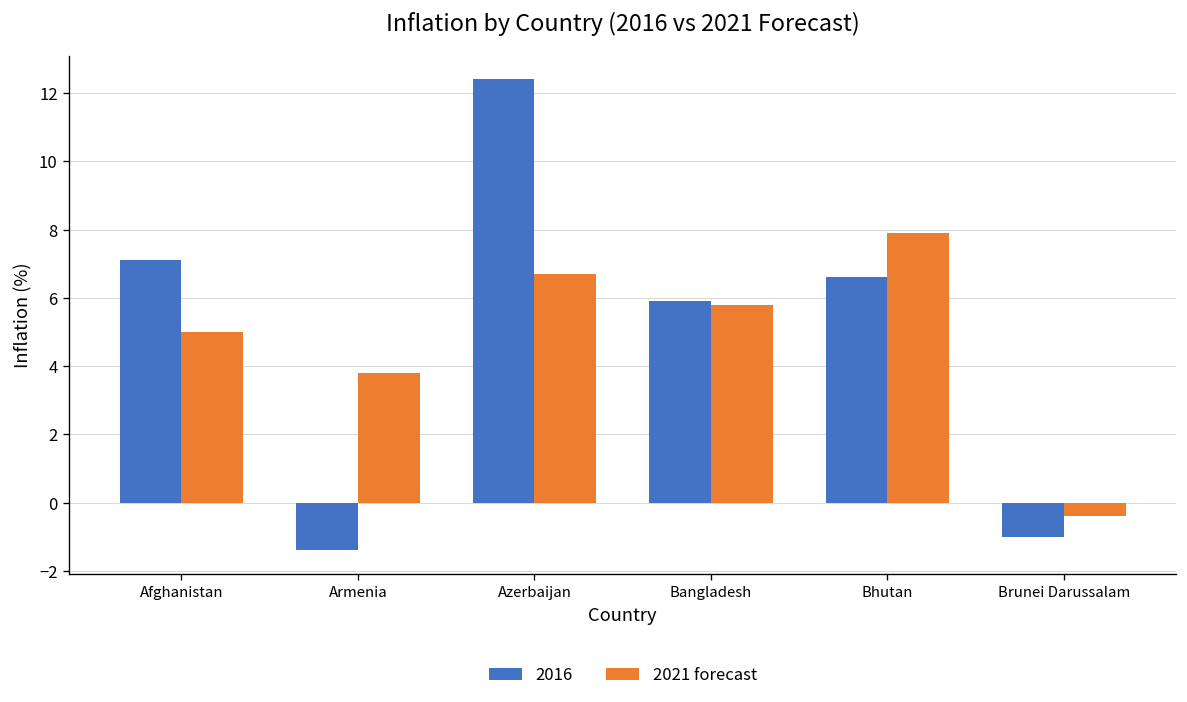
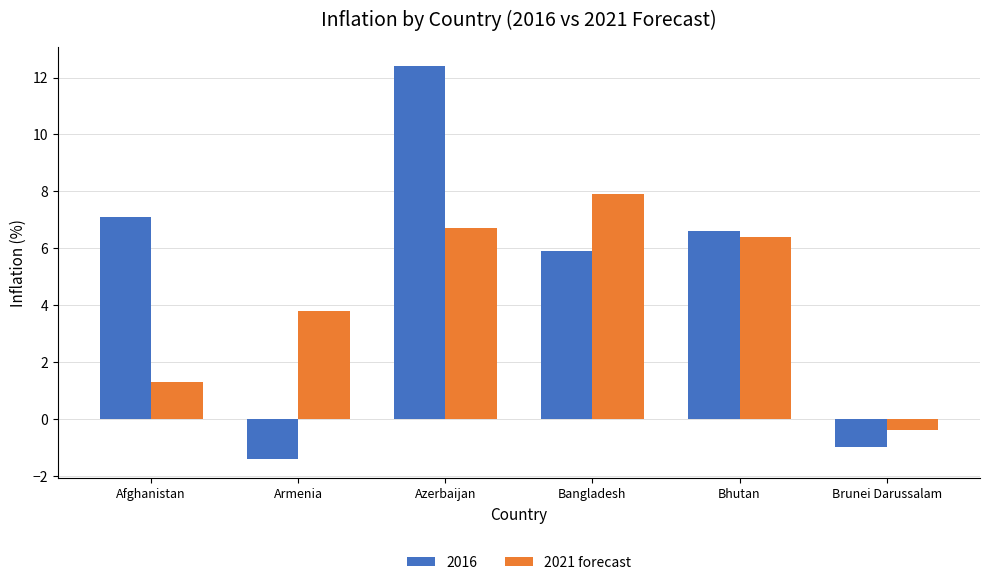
  {
    "2016": {
      "Afghanistan": 7.1,
      "Armenia": -1.4,
      "Azerbaijan": 12.4,
      "Bangladesh": 5.9,
      "Bhutan": 6.6,
      "Brunei Darussalam": -1.0
    },
    "2021 forecast": {
-     "Afghanistan": 5.0,
+     "Afghanistan": 1.3,
      "Armenia": 3.8,
      "Azerbaijan": 6.7,
-     "Bangladesh": 5.8,
-     "Bhutan": 7.9,
+     "Bangladesh": 7.9,
+     "Bhutan": 6.4,
      "Brunei Darussalam": -0.4
    }
  }
